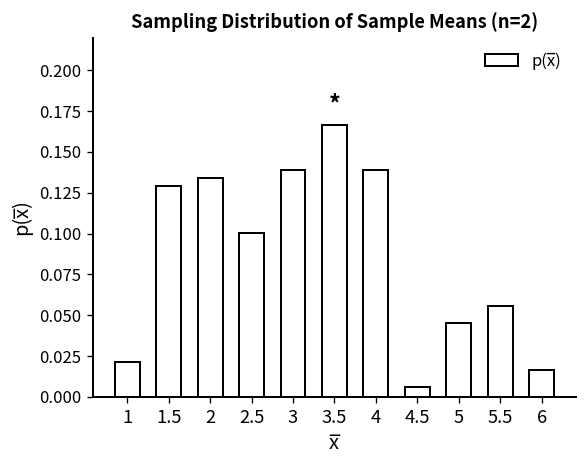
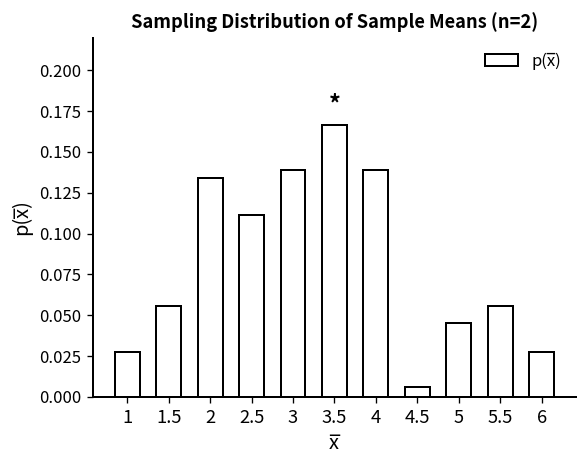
  {
-   "1": 0.021,
-   "1.5": 0.129,
+   "1": 0.028,
+   "1.5": 0.056,
    "2": 0.134,
-   "2.5": 0.100,
+   "2.5": 0.111,
    "3": 0.139,
    "3.5": 0.167,
    "4": 0.139,
    "4.5": 0.006,
    "5": 0.045,
    "5.5": 0.056,
-   "6": 0.017
+   "6": 0.028
  }
